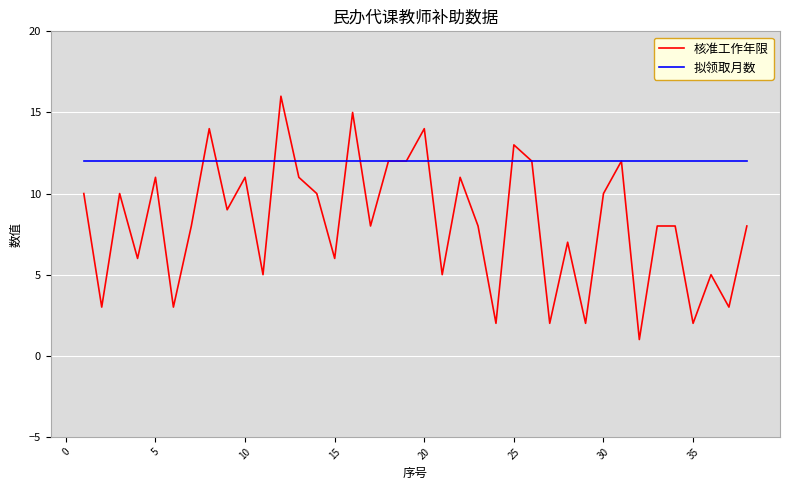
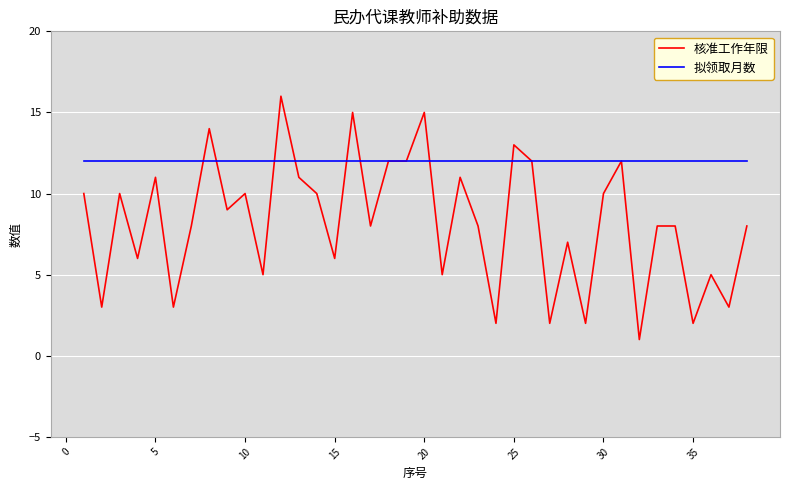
  {
    "核准工作年限": {
      "5": 11,
-     "10": 11,
+     "10": 10,
      "15": 6,
-     "20": 14,
+     "20": 15,
      "25": 13,
      "30": 10,
      "35": 2
    },
    "拟领取月数": {
      "5": 12,
      "10": 12,
      "15": 12,
      "20": 12,
      "25": 12,
      "30": 12,
      "35": 12
    }
  }
